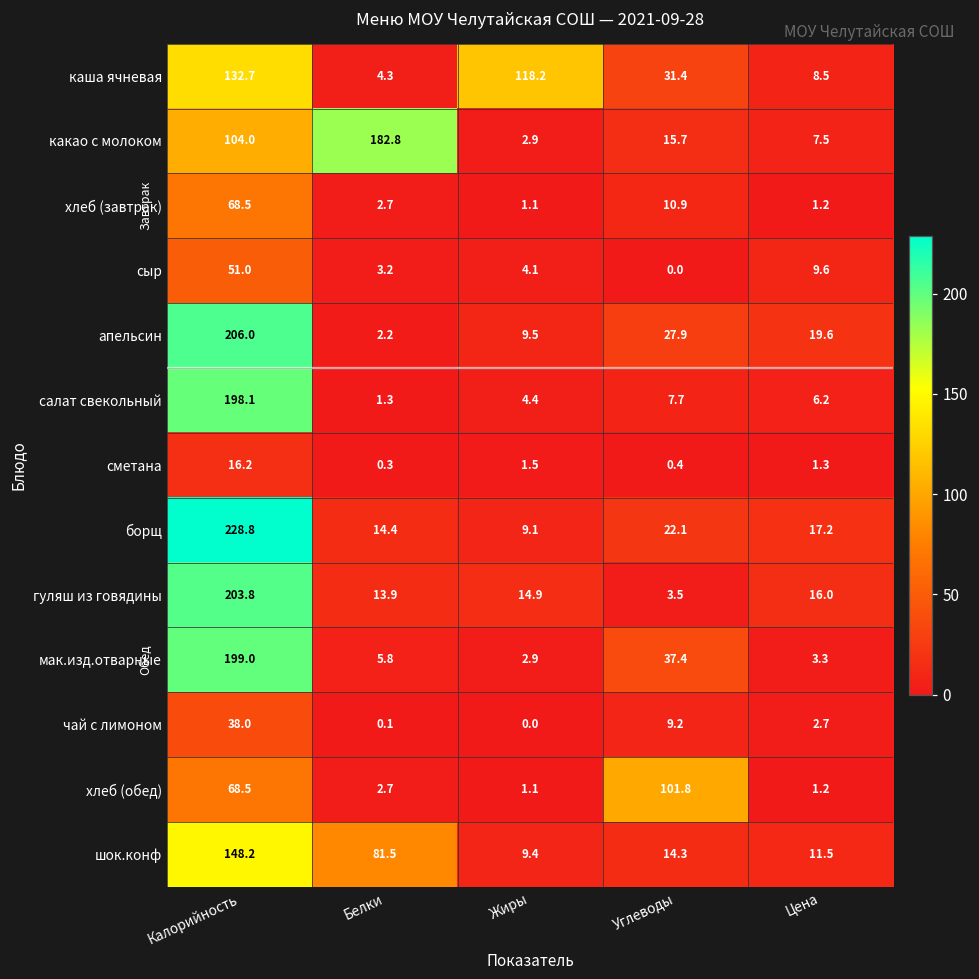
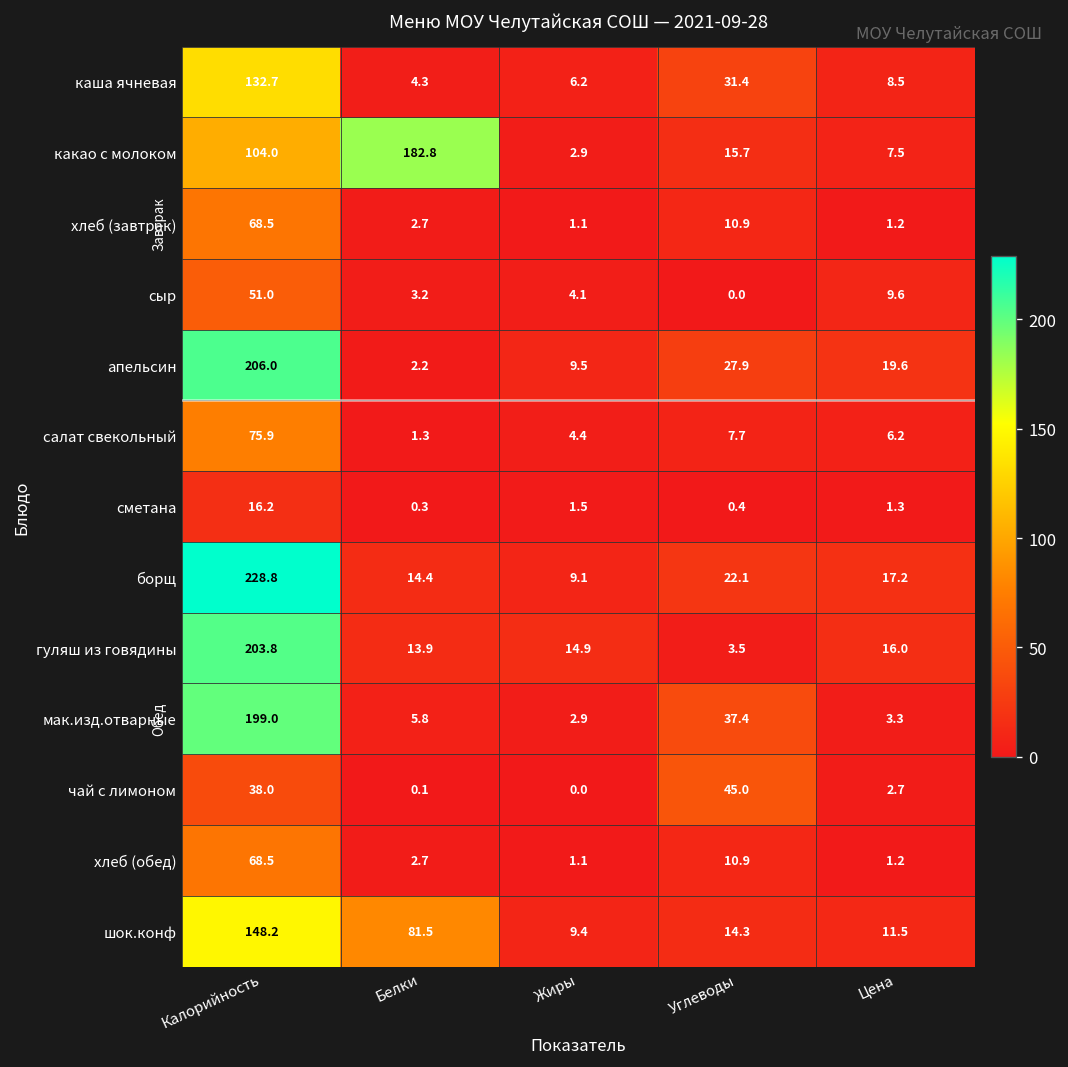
  {
    "каша ячневая": {
      "Калорийность": 132.7,
      "Белки": 4.3,
-     "Жиры": 118.2,
+     "Жиры": 6.2,
      "Углеводы": 31.4,
      "Цена": 8.5
    },
    "какао с молоком": {
      "Калорийность": 104.0,
      "Белки": 182.8,
      "Жиры": 2.9,
      "Углеводы": 15.7,
      "Цена": 7.5
    },
    "хлеб (завтрак)": {
      "Калорийность": 68.5,
      "Белки": 2.7,
      "Жиры": 1.1,
      "Углеводы": 10.9,
      "Цена": 1.2
    },
    "сыр": {
      "Калорийность": 51.0,
      "Белки": 3.2,
      "Жиры": 4.1,
      "Углеводы": 0.0,
      "Цена": 9.6
    },
    "апельсин": {
      "Калорийность": 206.0,
      "Белки": 2.2,
      "Жиры": 9.5,
      "Углеводы": 27.9,
      "Цена": 19.6
    },
    "салат свекольный": {
-     "Калорийность": 198.1,
+     "Калорийность": 75.9,
      "Белки": 1.3,
      "Жиры": 4.4,
      "Углеводы": 7.7,
      "Цена": 6.2
    },
    "сметана": {
      "Калорийность": 16.2,
      "Белки": 0.3,
      "Жиры": 1.5,
      "Углеводы": 0.4,
      "Цена": 1.3
    },
    "борщ": {
      "Калорийность": 228.8,
      "Белки": 14.4,
      "Жиры": 9.1,
      "Углеводы": 22.1,
      "Цена": 17.2
    },
    "гуляш из говядины": {
      "Калорийность": 203.8,
      "Белки": 13.9,
      "Жиры": 14.9,
      "Углеводы": 3.5,
      "Цена": 16.0
    },
    "мак.изд.отварные": {
      "Калорийность": 199.0,
      "Белки": 5.8,
      "Жиры": 2.9,
      "Углеводы": 37.4,
      "Цена": 3.3
    },
    "чай с лимоном": {
      "Калорийность": 38.0,
      "Белки": 0.1,
      "Жиры": 0.0,
-     "Углеводы": 9.2,
+     "Углеводы": 45.0,
      "Цена": 2.7
    },
    "хлеб (обед)": {
      "Калорийность": 68.5,
      "Белки": 2.7,
      "Жиры": 1.1,
-     "Углеводы": 101.8,
+     "Углеводы": 10.9,
      "Цена": 1.2
    },
    "шок.конф": {
      "Калорийность": 148.2,
      "Белки": 81.5,
      "Жиры": 9.4,
      "Углеводы": 14.3,
      "Цена": 11.5
    }
  }
